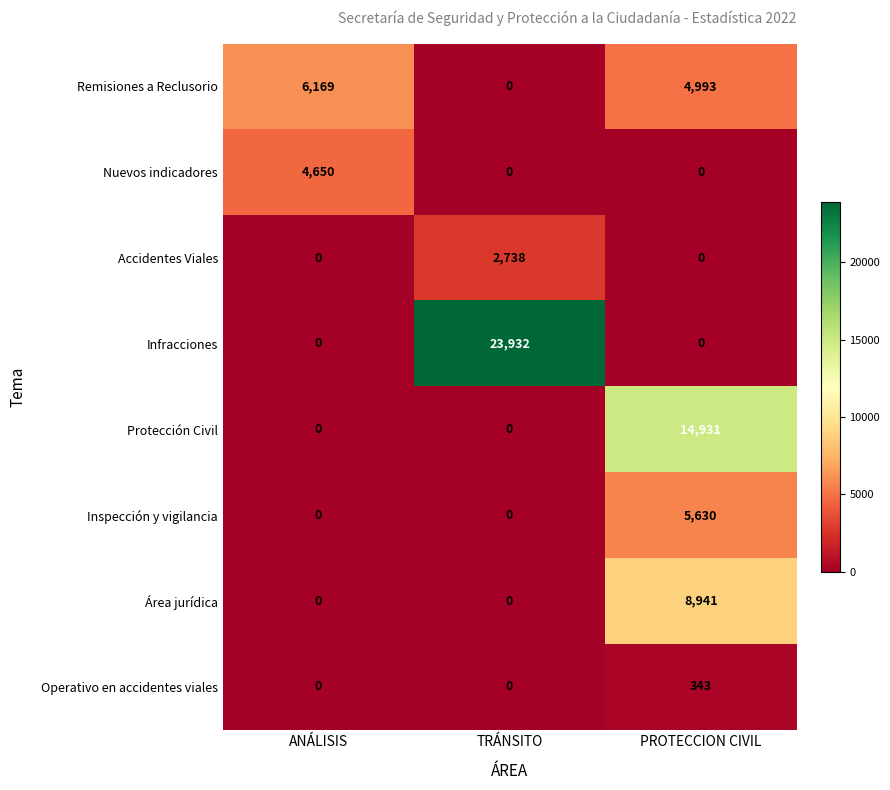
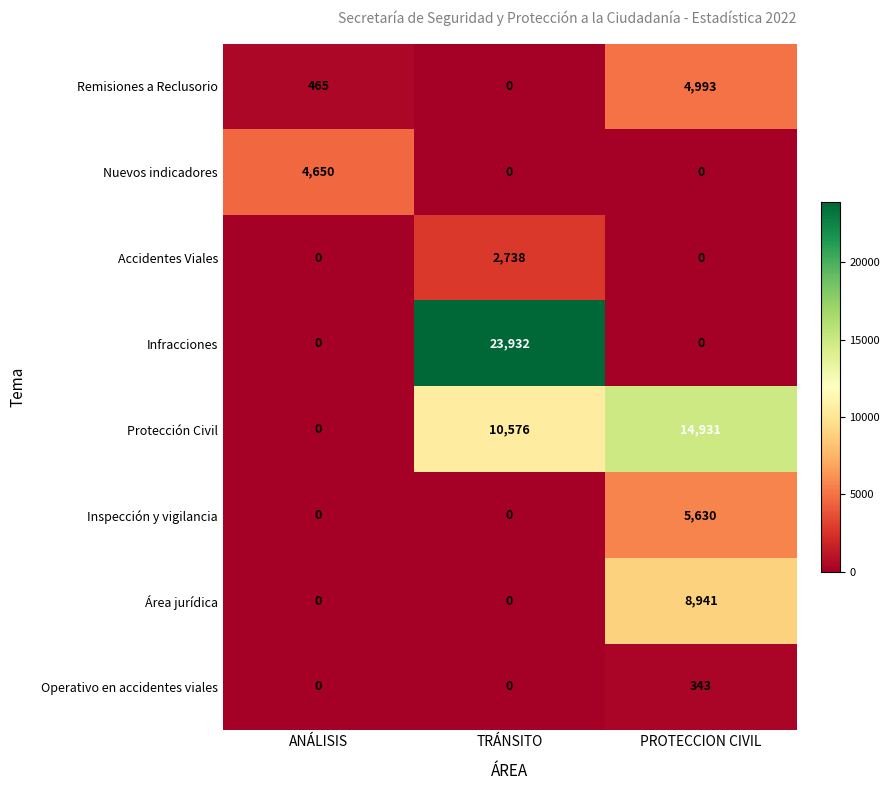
  {
    "Remisiones a Reclusorio": {
-     "ANÁLISIS": "6,169",
+     "ANÁLISIS": "465",
      "TRÁNSITO": "0",
      "PROTECCION CIVIL": "4,993"
    },
    "Nuevos indicadores": {
      "ANÁLISIS": "4,650",
      "TRÁNSITO": "0",
      "PROTECCION CIVIL": "0"
    },
    "Accidentes Viales": {
      "ANÁLISIS": "0",
      "TRÁNSITO": "2,738",
      "PROTECCION CIVIL": "0"
    },
    "Infracciones": {
      "ANÁLISIS": "0",
      "TRÁNSITO": "23,932",
      "PROTECCION CIVIL": "0"
    },
    "Protección Civil": {
      "ANÁLISIS": "0",
-     "TRÁNSITO": "0",
+     "TRÁNSITO": "10,576",
      "PROTECCION CIVIL": "14,931"
    },
    "Inspección y vigilancia": {
      "ANÁLISIS": "0",
      "TRÁNSITO": "0",
      "PROTECCION CIVIL": "5,630"
    },
    "Área jurídica": {
      "ANÁLISIS": "0",
      "TRÁNSITO": "0",
      "PROTECCION CIVIL": "8,941"
    },
    "Operativo en accidentes viales": {
      "ANÁLISIS": "0",
      "TRÁNSITO": "0",
      "PROTECCION CIVIL": "343"
    }
  }
